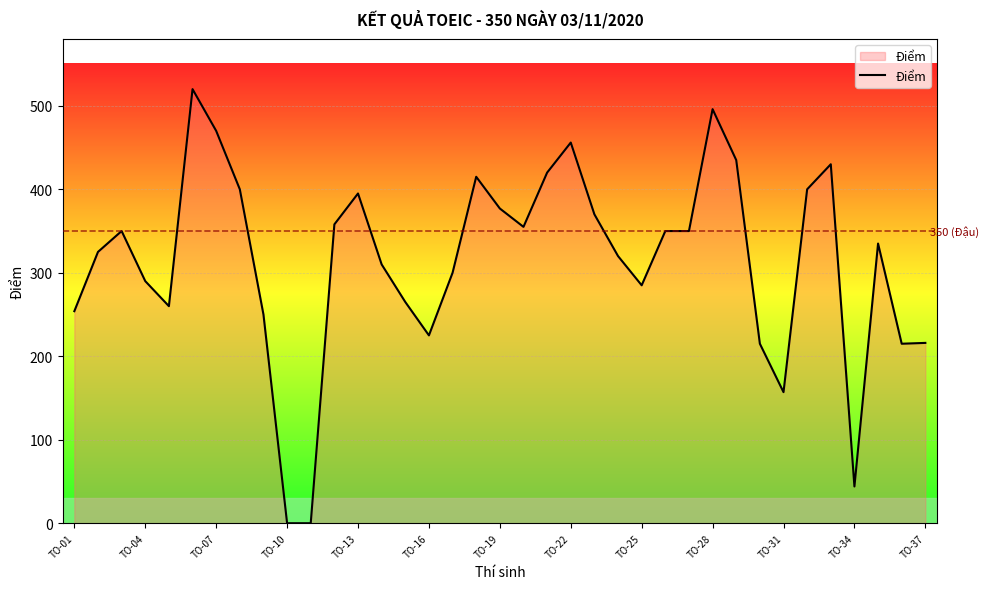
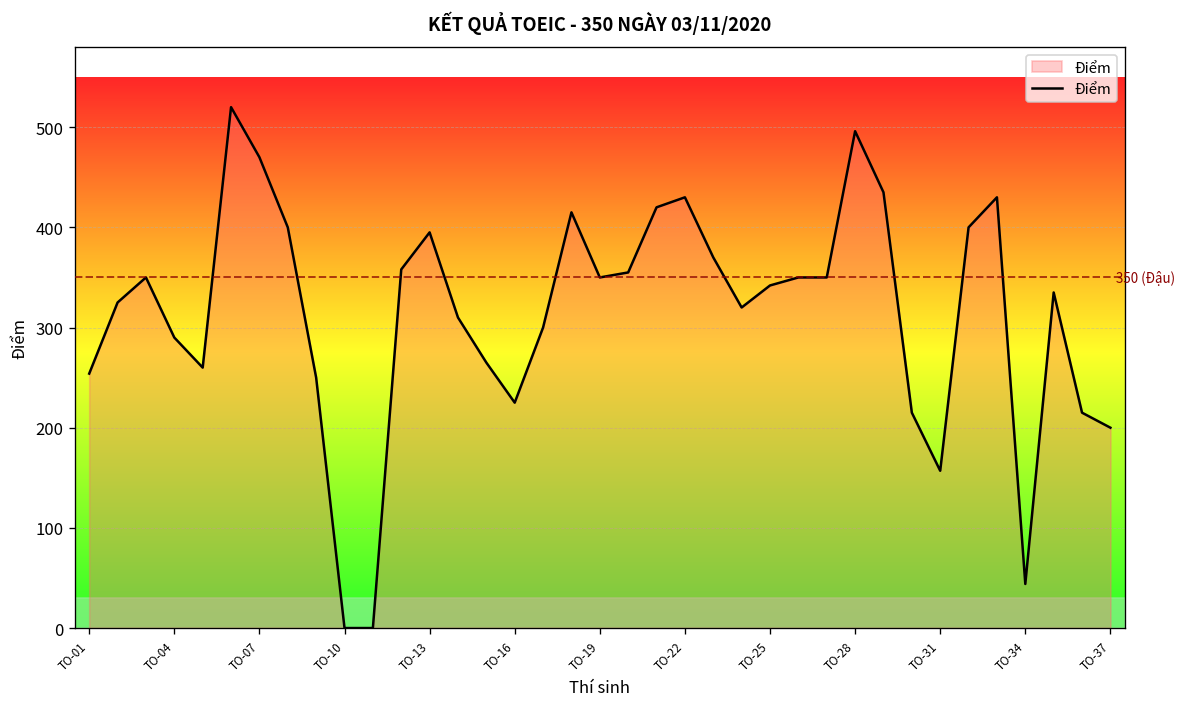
  {
    "TO-01": 250,
    "TO-04": 290,
    "TO-07": 470,
    "TO-13": 400,
    "TO-16": 230,
-   "TO-19": 380,
-   "TO-22": 460,
-   "TO-25": 290,
+   "TO-19": 350,
+   "TO-22": 430,
+   "TO-25": 340,
    "TO-28": 500,
    "TO-31": 160,
    "TO-34": 40,
-   "TO-37": 220
+   "TO-37": 200
  }
